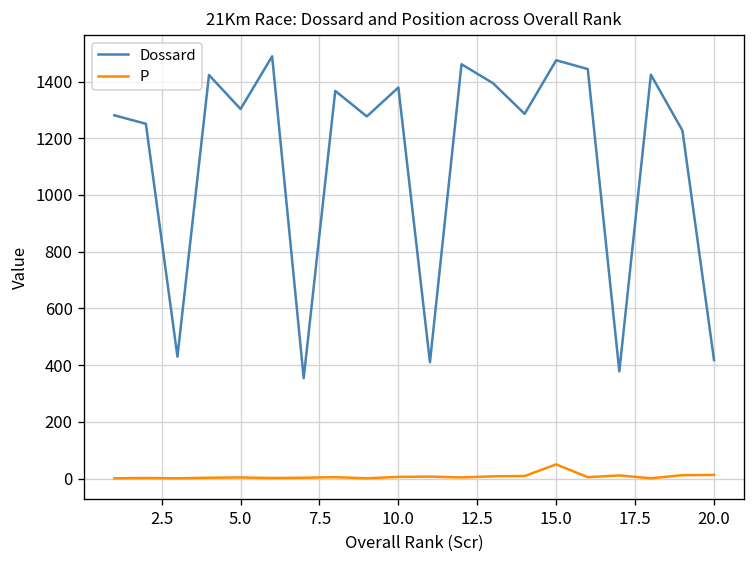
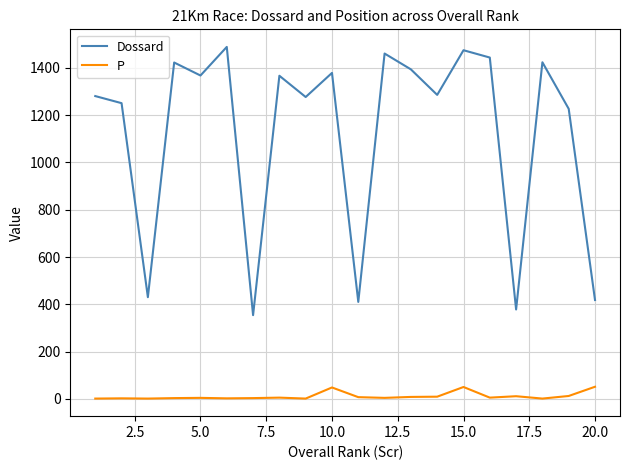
  {
    "Dossard": {
-     "5.0": 1300,
+     "5.0": 1370,
      "10.0": 1380,
      "15.0": 1480,
      "20.0": 420
    },
    "P": {
      "5.0": 0,
-     "10.0": 10,
+     "10.0": 50,
      "15.0": 50,
-     "20.0": 10
+     "20.0": 50
    }
  }
